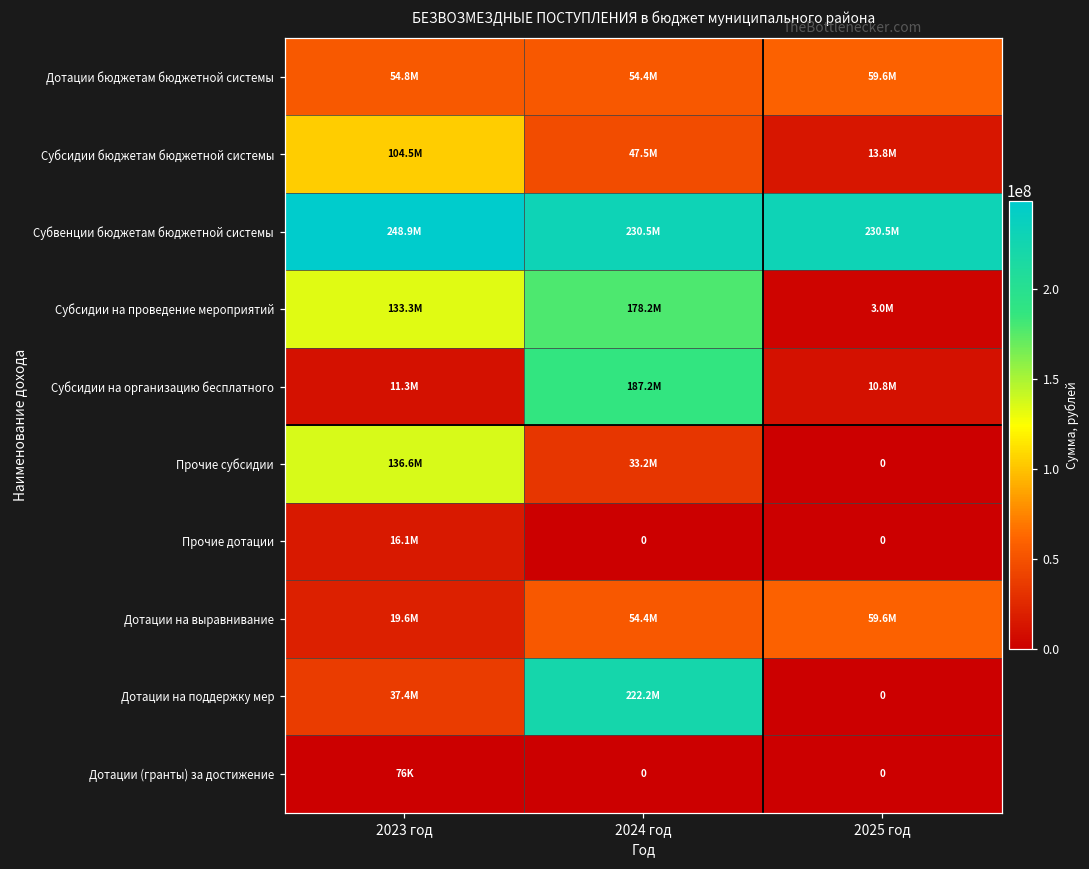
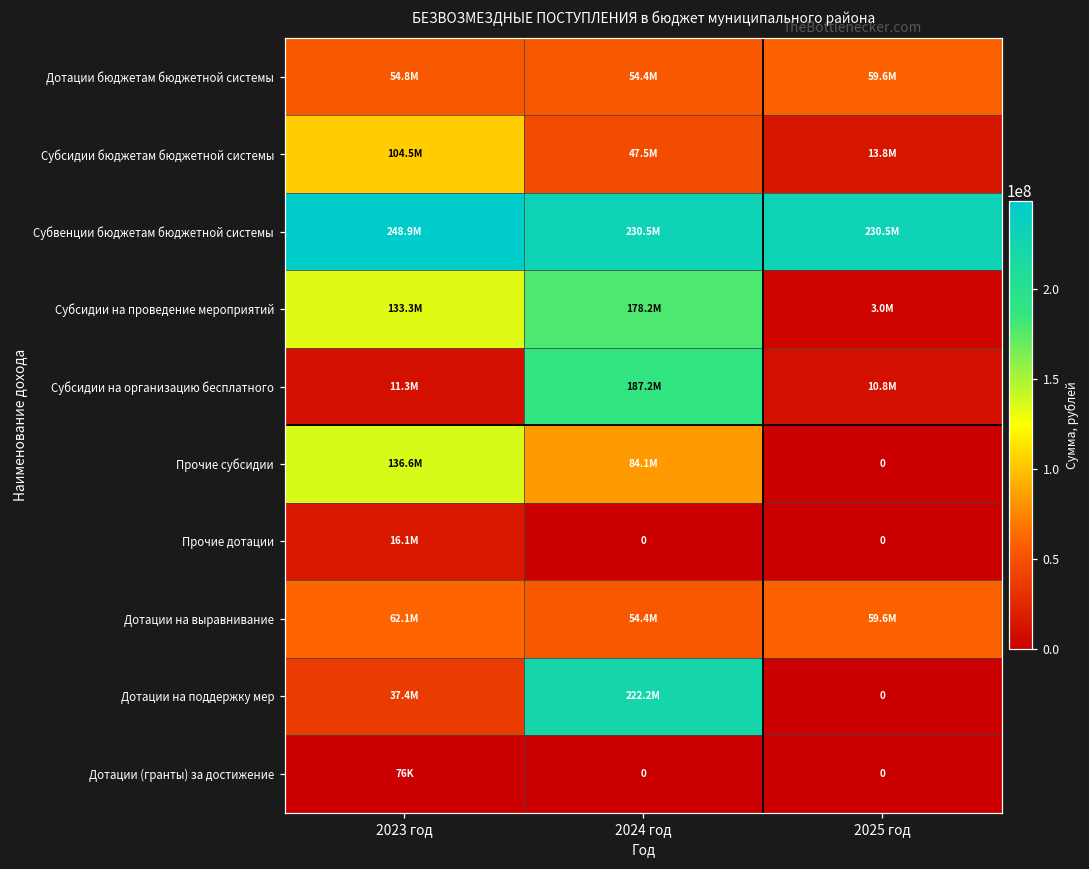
  {
    "Дотации бюджетам бюджетной системы": {
      "2023 год": "54.8M",
      "2024 год": "54.4M",
      "2025 год": "59.6M"
    },
    "Субсидии бюджетам бюджетной системы": {
      "2023 год": "104.5M",
      "2024 год": "47.5M",
      "2025 год": "13.8M"
    },
    "Субвенции бюджетам бюджетной системы": {
      "2023 год": "248.9M",
      "2024 год": "230.5M",
      "2025 год": "230.5M"
    },
    "Субсидии на проведение мероприятий": {
      "2023 год": "133.3M",
      "2024 год": "178.2M",
      "2025 год": "3.0M"
    },
    "Субсидии на организацию бесплатного": {
      "2023 год": "11.3M",
      "2024 год": "187.2M",
      "2025 год": "10.8M"
    },
    "Прочие субсидии": {
      "2023 год": "136.6M",
-     "2024 год": "33.2M",
+     "2024 год": "84.1M",
      "2025 год": "0"
    },
    "Прочие дотации": {
      "2023 год": "16.1M",
      "2024 год": "0",
      "2025 год": "0"
    },
    "Дотации на выравнивание": {
-     "2023 год": "19.6M",
+     "2023 год": "62.1M",
      "2024 год": "54.4M",
      "2025 год": "59.6M"
    },
    "Дотации на поддержку мер": {
      "2023 год": "37.4M",
      "2024 год": "222.2M",
      "2025 год": "0"
    },
    "Дотации (гранты) за достижение": {
      "2023 год": "76K",
      "2024 год": "0",
      "2025 год": "0"
    }
  }
